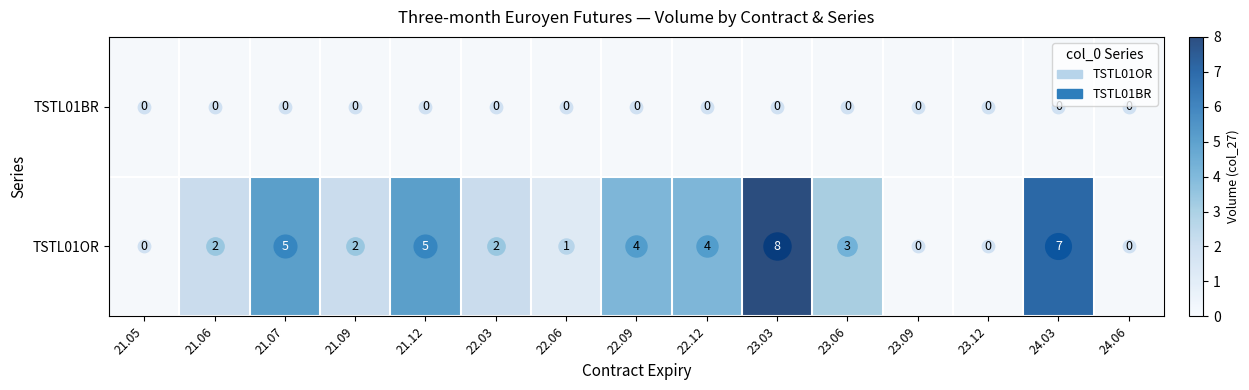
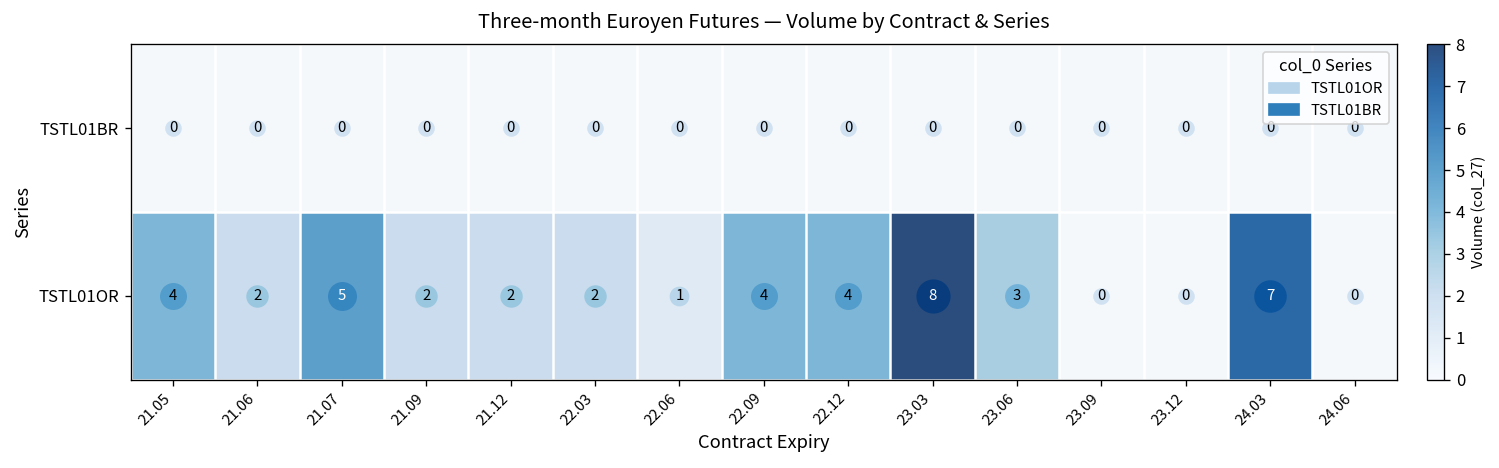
  {
    "TSTL01OR": {
-     "21.05": 0,
-     "21.12": 5
+     "21.05": 4,
+     "21.12": 2
    }
  }
